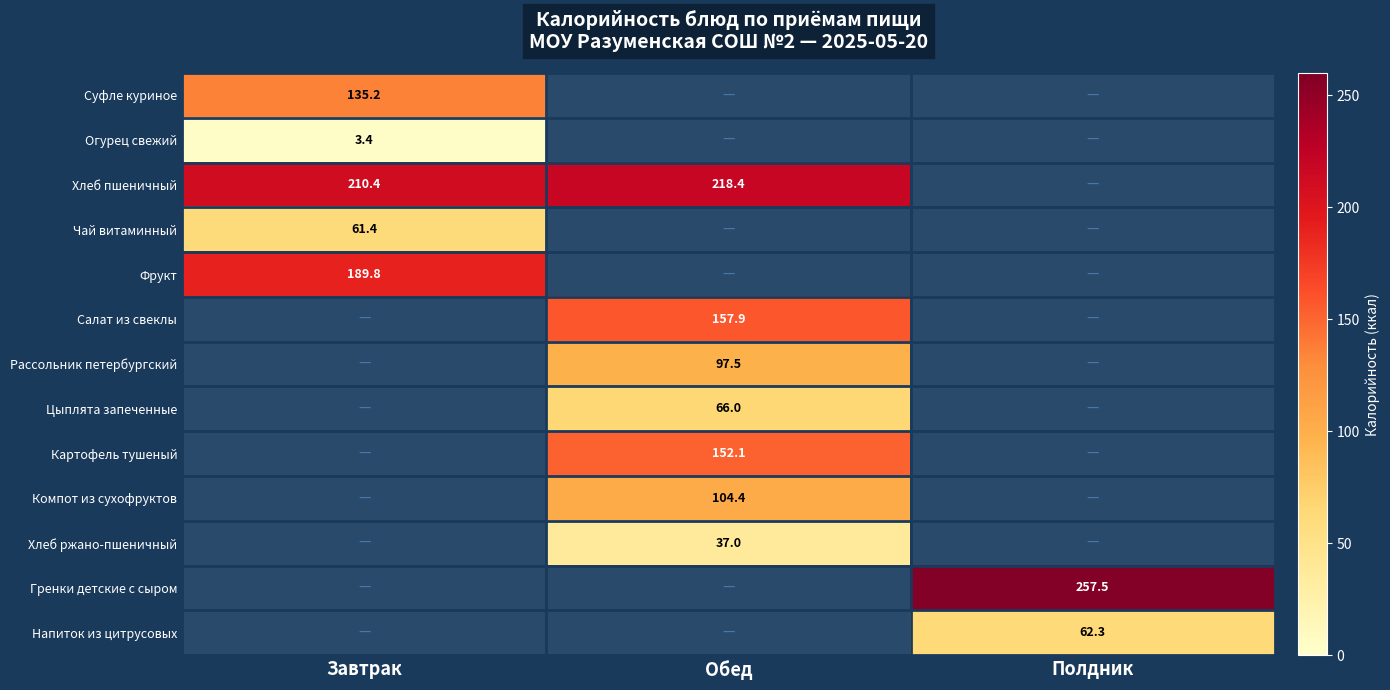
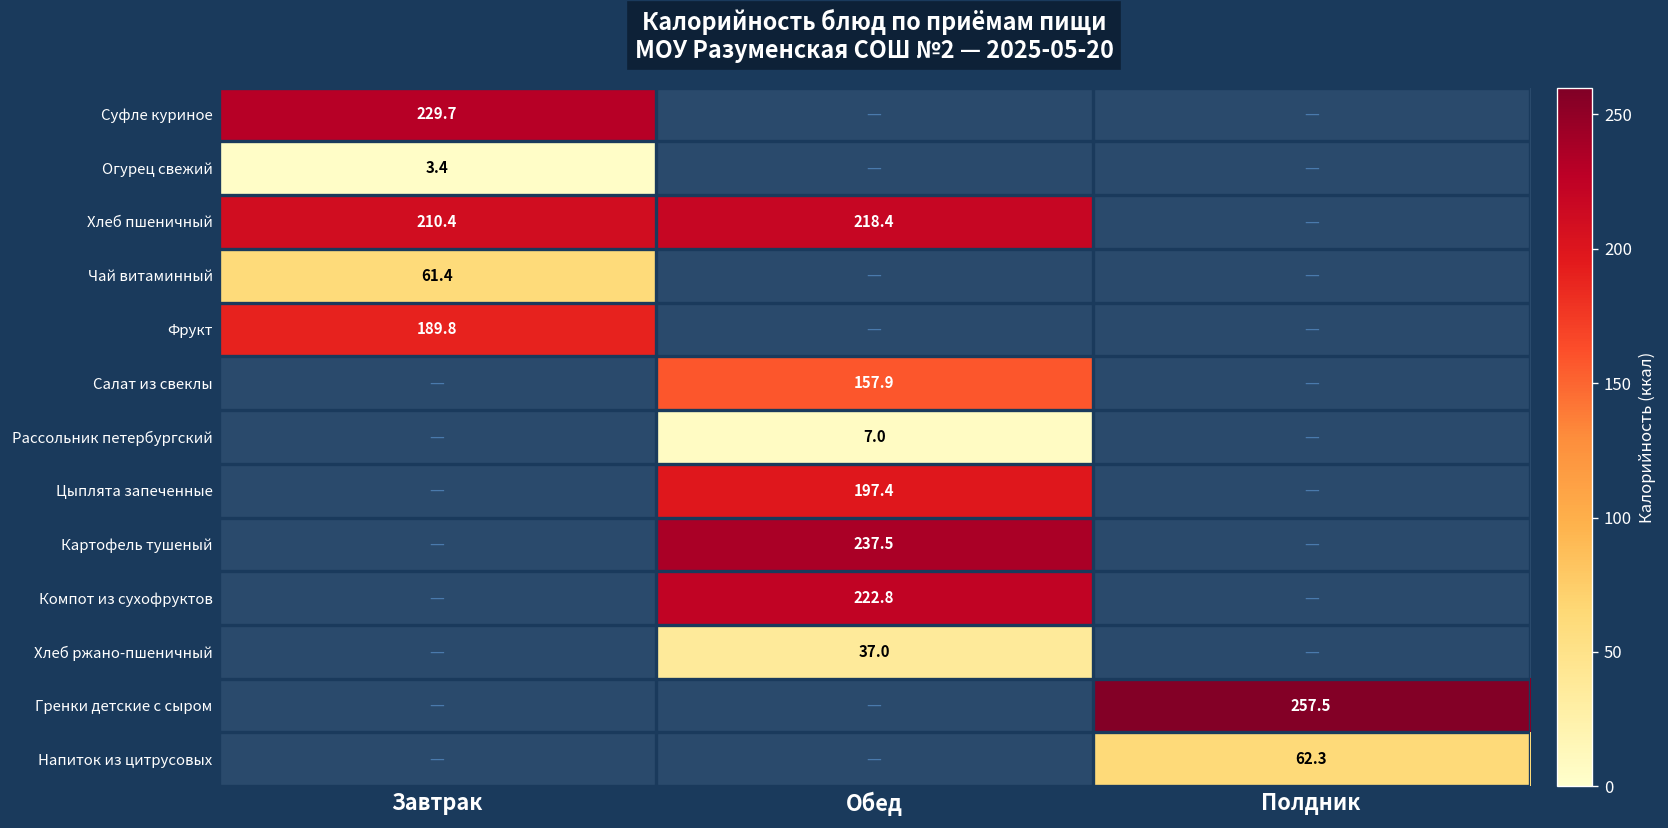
  {
    "Суфле куриное": {
-     "Завтрак": 135.2
+     "Завтрак": 229.7
    },
    "Огурец свежий": {
      "Завтрак": 3.4
    },
    "Хлеб пшеничный": {
      "Завтрак": 210.4,
      "Обед": 218.4
    },
    "Чай витаминный": {
      "Завтрак": 61.4
    },
    "Фрукт": {
      "Завтрак": 189.8
    },
    "Салат из свеклы": {
      "Обед": 157.9
    },
    "Рассольник петербургский": {
-     "Обед": 97.5
+     "Обед": 7.0
    },
    "Цыплята запеченные": {
-     "Обед": 66.0
+     "Обед": 197.4
    },
    "Картофель тушеный": {
-     "Обед": 152.1
+     "Обед": 237.5
    },
    "Компот из сухофруктов": {
-     "Обед": 104.4
+     "Обед": 222.8
    },
    "Хлеб ржано-пшеничный": {
      "Обед": 37.0
    },
    "Гренки детские с сыром": {
      "Полдник": 257.5
    },
    "Напиток из цитрусовых": {
      "Полдник": 62.3
    }
  }
